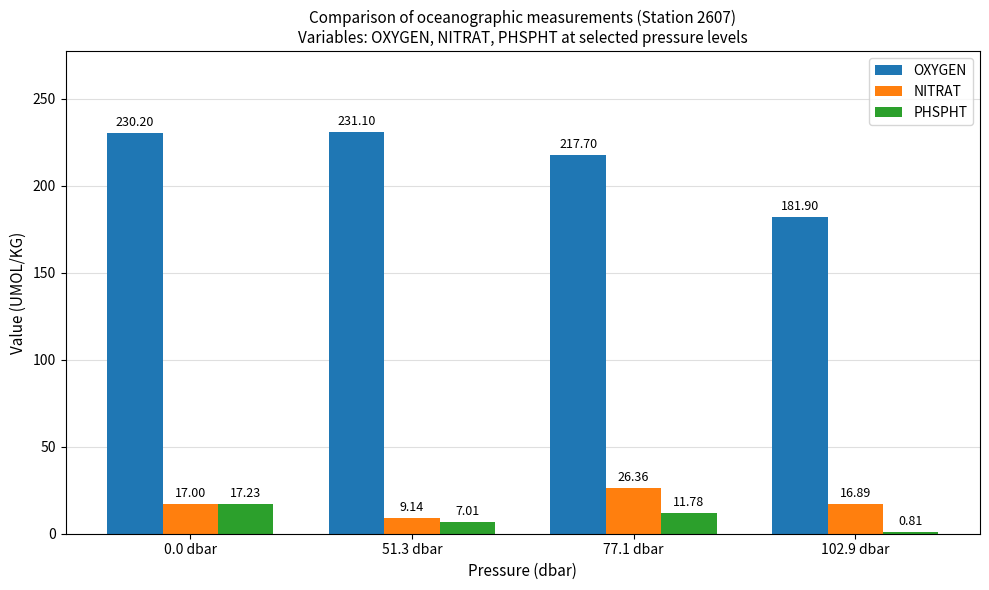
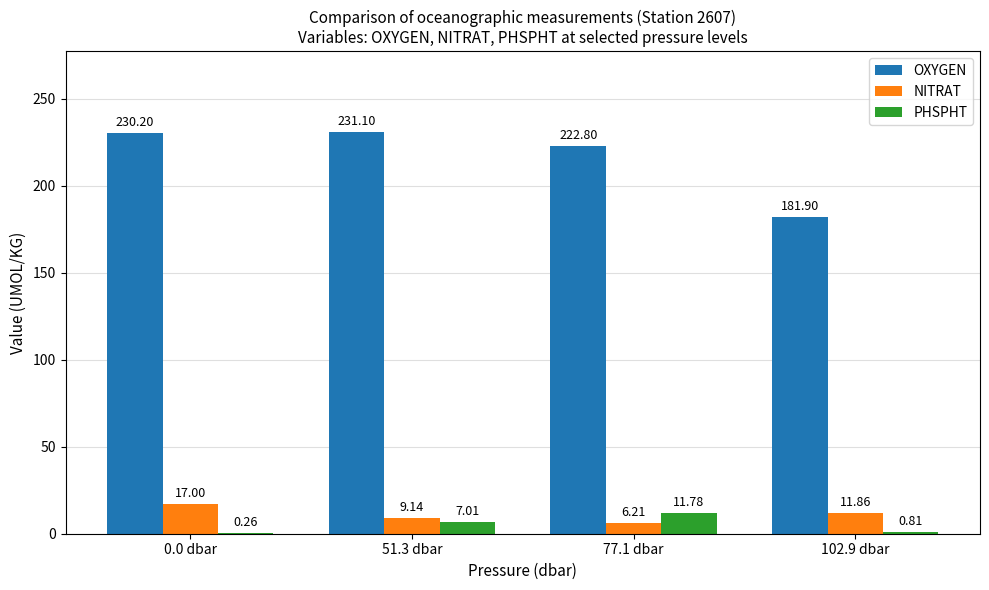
  {
    "OXYGEN": {
      "0.0 dbar": 230.20,
      "51.3 dbar": 231.10,
-     "77.1 dbar": 217.70,
+     "77.1 dbar": 222.80,
      "102.9 dbar": 181.90
    },
    "NITRAT": {
      "0.0 dbar": 17.00,
      "51.3 dbar": 9.14,
-     "77.1 dbar": 26.36,
-     "102.9 dbar": 16.89
+     "77.1 dbar": 6.21,
+     "102.9 dbar": 11.86
    },
    "PHSPHT": {
-     "0.0 dbar": 17.23,
+     "0.0 dbar": 0.26,
      "51.3 dbar": 7.01,
      "77.1 dbar": 11.78,
      "102.9 dbar": 0.81
    }
  }
